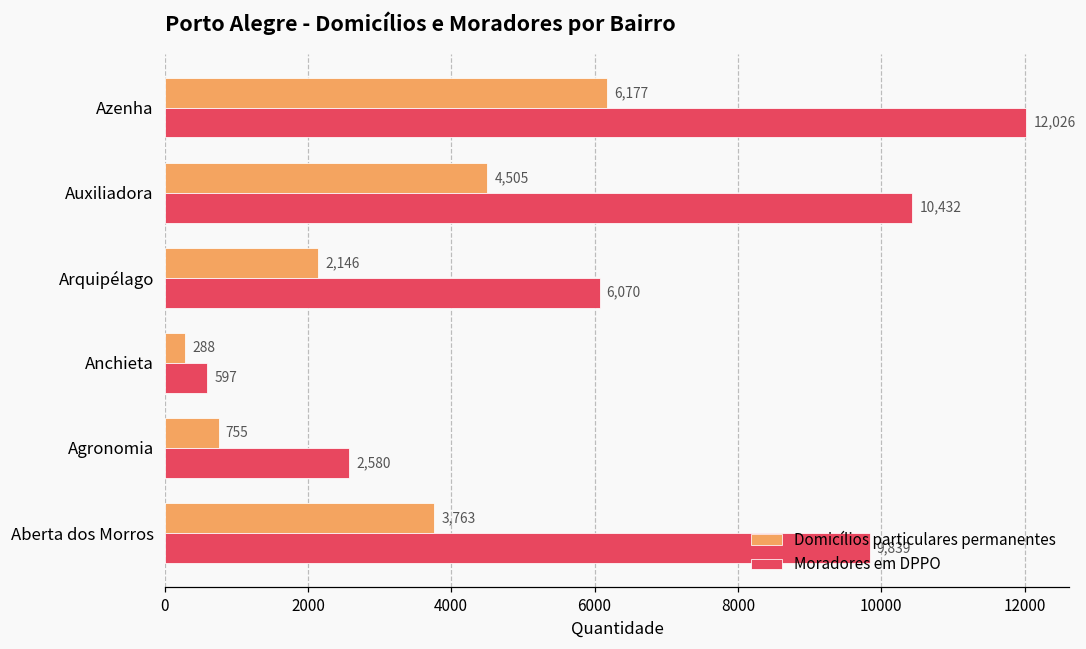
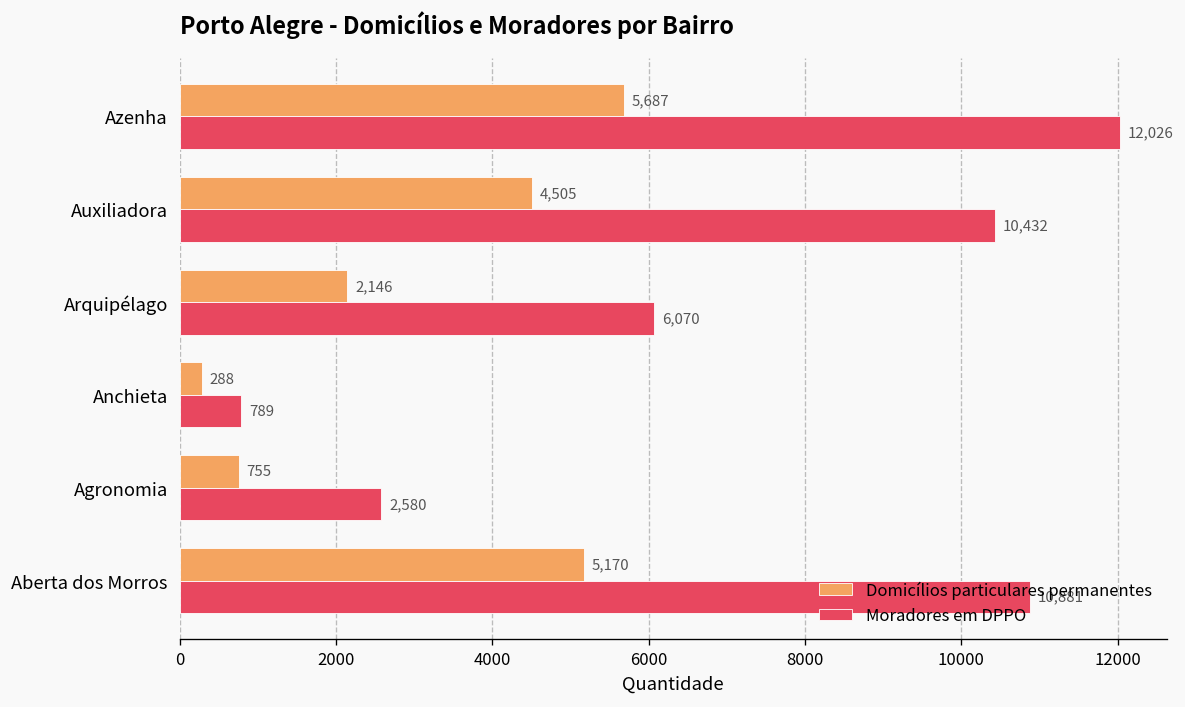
  {
    "Domicílios particulares permanentes": {
-     "Azenha": "6,177",
+     "Azenha": "5,687",
      "Auxiliadora": "4,505",
      "Arquipélago": "2,146",
      "Anchieta": "288",
      "Agronomia": "755",
-     "Aberta dos Morros": "3,763"
+     "Aberta dos Morros": "5,170"
    },
    "Moradores em DPPO": {
      "Azenha": "12,026",
      "Auxiliadora": "10,432",
      "Arquipélago": "6,070",
-     "Anchieta": "597",
+     "Anchieta": "789",
      "Agronomia": "2,580",
-     "Aberta dos Morros": "9,839"
+     "Aberta dos Morros": "10,881"
    }
  }
